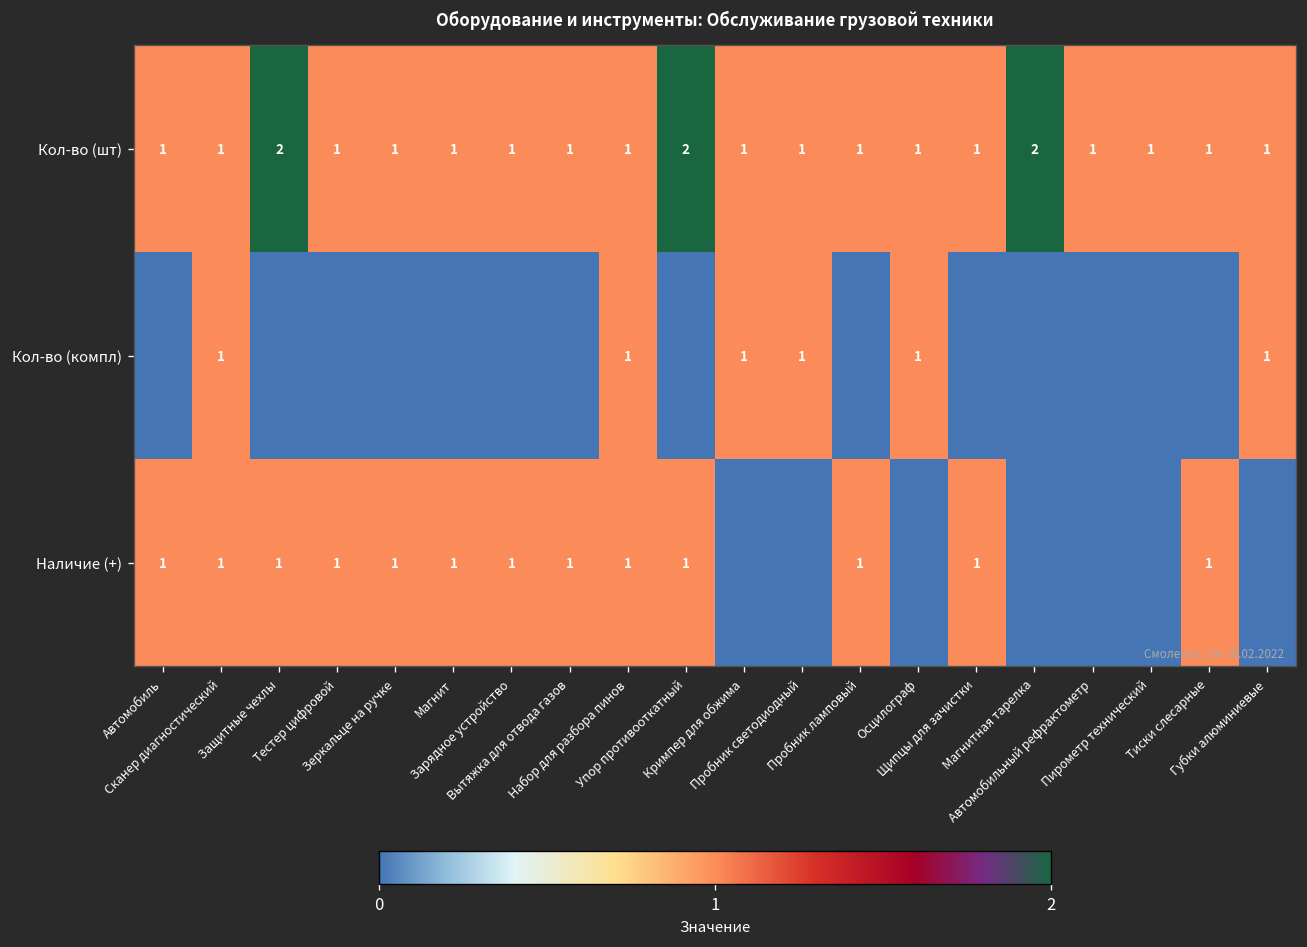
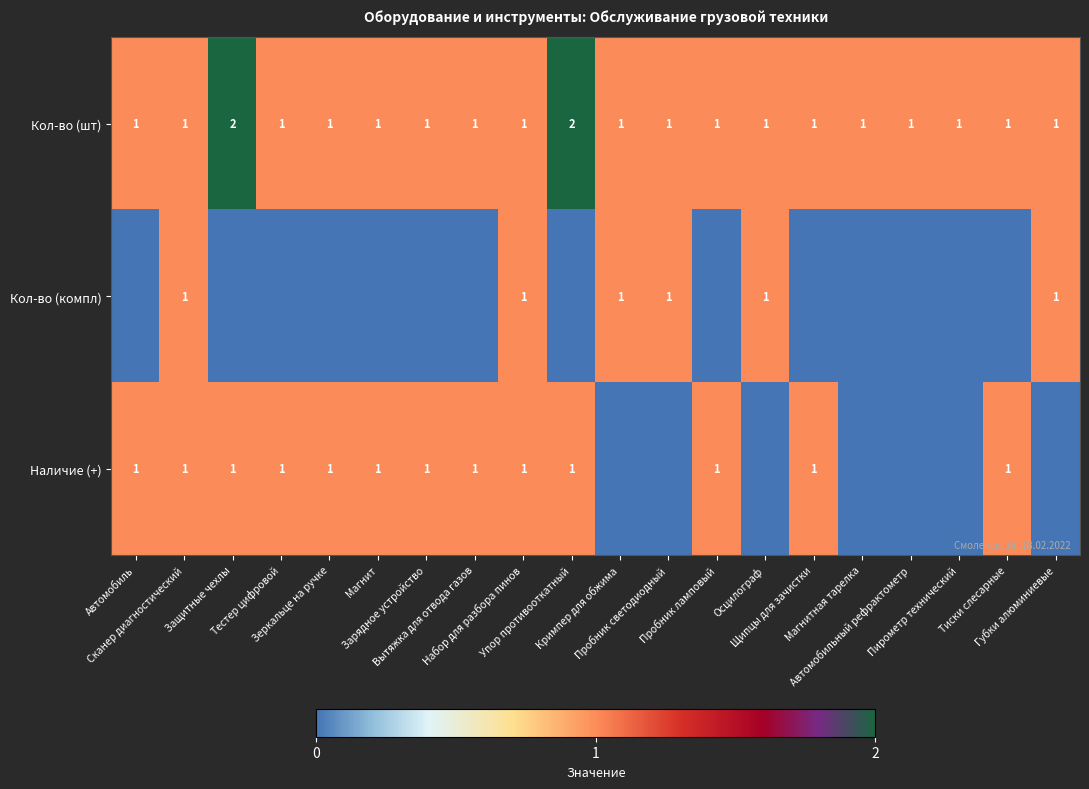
  {
    "Кол-во (шт)": {
      "Автомобиль": 1,
      "Сканер диагностический": 1,
      "Защитные чехлы": 2,
      "Тестер цифровой": 1,
      "Зеркальце на ручке": 1,
      "Магнит": 1,
      "Зарядное устройство": 1,
      "Вытяжка для отвода газов": 1,
      "Набор для разбора пинов": 1,
      "Упор противооткатный": 2,
      "Кримпер для обжима": 1,
      "Пробник светодиодный": 1,
      "Пробник ламповый": 1,
      "Осцилограф": 1,
      "Щипцы для зачистки": 1,
-     "Магнитная тарелка": 2,
+     "Магнитная тарелка": 1,
      "Автомобильный рефрактометр": 1,
      "Пирометр технический": 1,
      "Тиски слесарные": 1,
      "Губки алюминиевые": 1
    },
    "Кол-во (компл)": {
      "Сканер диагностический": 1,
      "Набор для разбора пинов": 1,
      "Кримпер для обжима": 1,
      "Пробник светодиодный": 1,
      "Осцилограф": 1,
      "Губки алюминиевые": 1
    },
    "Наличие (+)": {
      "Автомобиль": 1,
      "Сканер диагностический": 1,
      "Защитные чехлы": 1,
      "Тестер цифровой": 1,
      "Зеркальце на ручке": 1,
      "Магнит": 1,
      "Зарядное устройство": 1,
      "Вытяжка для отвода газов": 1,
      "Набор для разбора пинов": 1,
      "Упор противооткатный": 1,
      "Пробник ламповый": 1,
      "Щипцы для зачистки": 1
    }
  }
